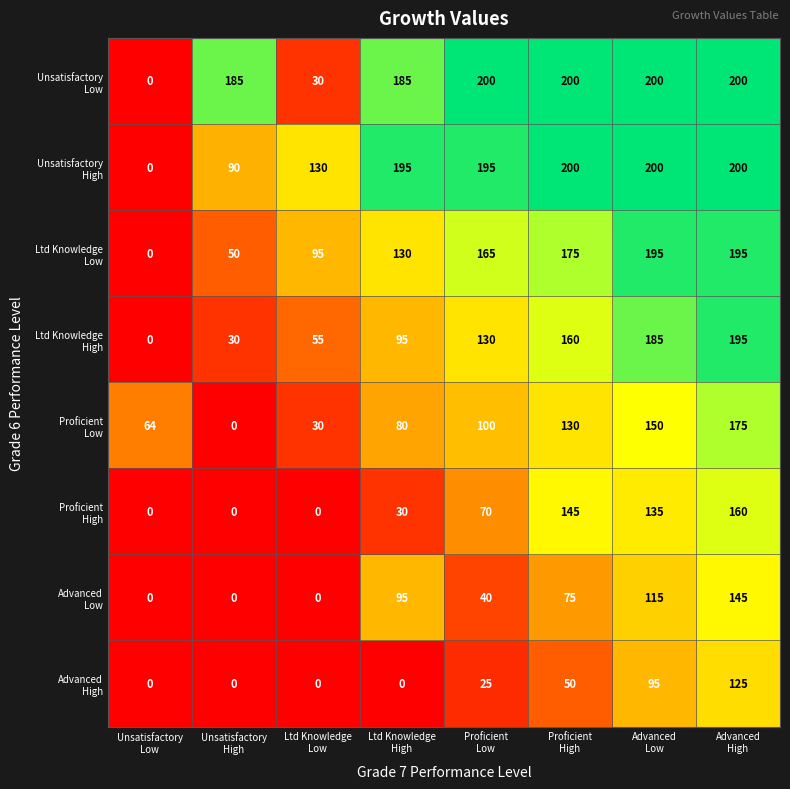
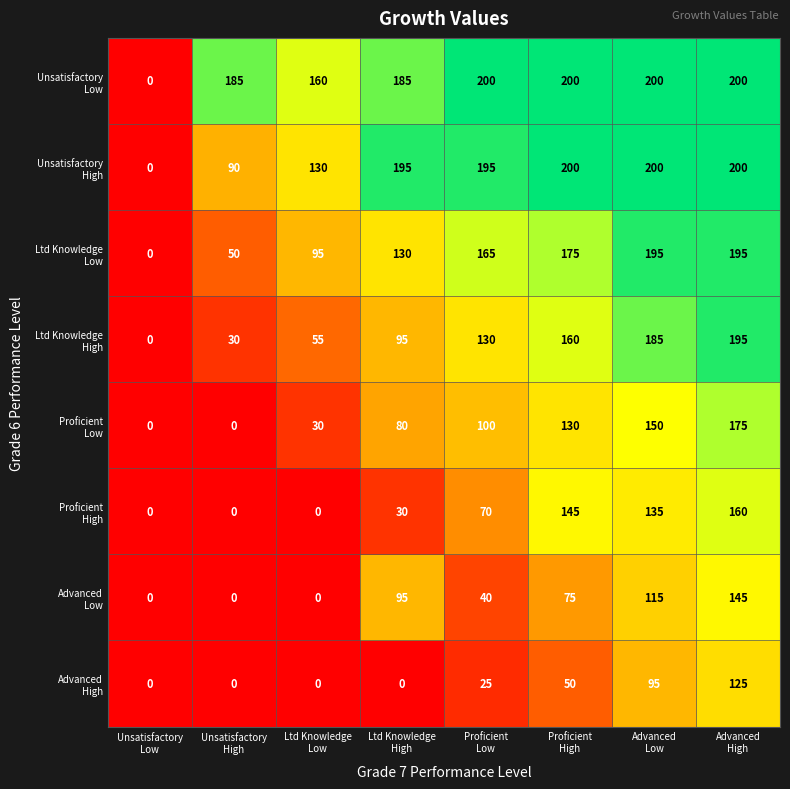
  {
    "Unsatisfactory Low": {
      "Unsatisfactory Low": 0,
      "Unsatisfactory High": 185,
-     "Ltd Knowledge Low": 30,
+     "Ltd Knowledge Low": 160,
      "Ltd Knowledge High": 185,
      "Proficient Low": 200,
      "Proficient High": 200,
      "Advanced Low": 200,
      "Advanced High": 200
    },
    "Unsatisfactory High": {
      "Unsatisfactory Low": 0,
      "Unsatisfactory High": 90,
      "Ltd Knowledge Low": 130,
      "Ltd Knowledge High": 195,
      "Proficient Low": 195,
      "Proficient High": 200,
      "Advanced Low": 200,
      "Advanced High": 200
    },
    "Ltd Knowledge Low": {
      "Unsatisfactory Low": 0,
      "Unsatisfactory High": 50,
      "Ltd Knowledge Low": 95,
      "Ltd Knowledge High": 130,
      "Proficient Low": 165,
      "Proficient High": 175,
      "Advanced Low": 195,
      "Advanced High": 195
    },
    "Ltd Knowledge High": {
      "Unsatisfactory Low": 0,
      "Unsatisfactory High": 30,
      "Ltd Knowledge Low": 55,
      "Ltd Knowledge High": 95,
      "Proficient Low": 130,
      "Proficient High": 160,
      "Advanced Low": 185,
      "Advanced High": 195
    },
    "Proficient Low": {
-     "Unsatisfactory Low": 64,
+     "Unsatisfactory Low": 0,
      "Unsatisfactory High": 0,
      "Ltd Knowledge Low": 30,
      "Ltd Knowledge High": 80,
      "Proficient Low": 100,
      "Proficient High": 130,
      "Advanced Low": 150,
      "Advanced High": 175
    },
    "Proficient High": {
      "Unsatisfactory Low": 0,
      "Unsatisfactory High": 0,
      "Ltd Knowledge Low": 0,
      "Ltd Knowledge High": 30,
      "Proficient Low": 70,
      "Proficient High": 145,
      "Advanced Low": 135,
      "Advanced High": 160
    },
    "Advanced Low": {
      "Unsatisfactory Low": 0,
      "Unsatisfactory High": 0,
      "Ltd Knowledge Low": 0,
      "Ltd Knowledge High": 95,
      "Proficient Low": 40,
      "Proficient High": 75,
      "Advanced Low": 115,
      "Advanced High": 145
    },
    "Advanced High": {
      "Unsatisfactory Low": 0,
      "Unsatisfactory High": 0,
      "Ltd Knowledge Low": 0,
      "Ltd Knowledge High": 0,
      "Proficient Low": 25,
      "Proficient High": 50,
      "Advanced Low": 95,
      "Advanced High": 125
    }
  }
